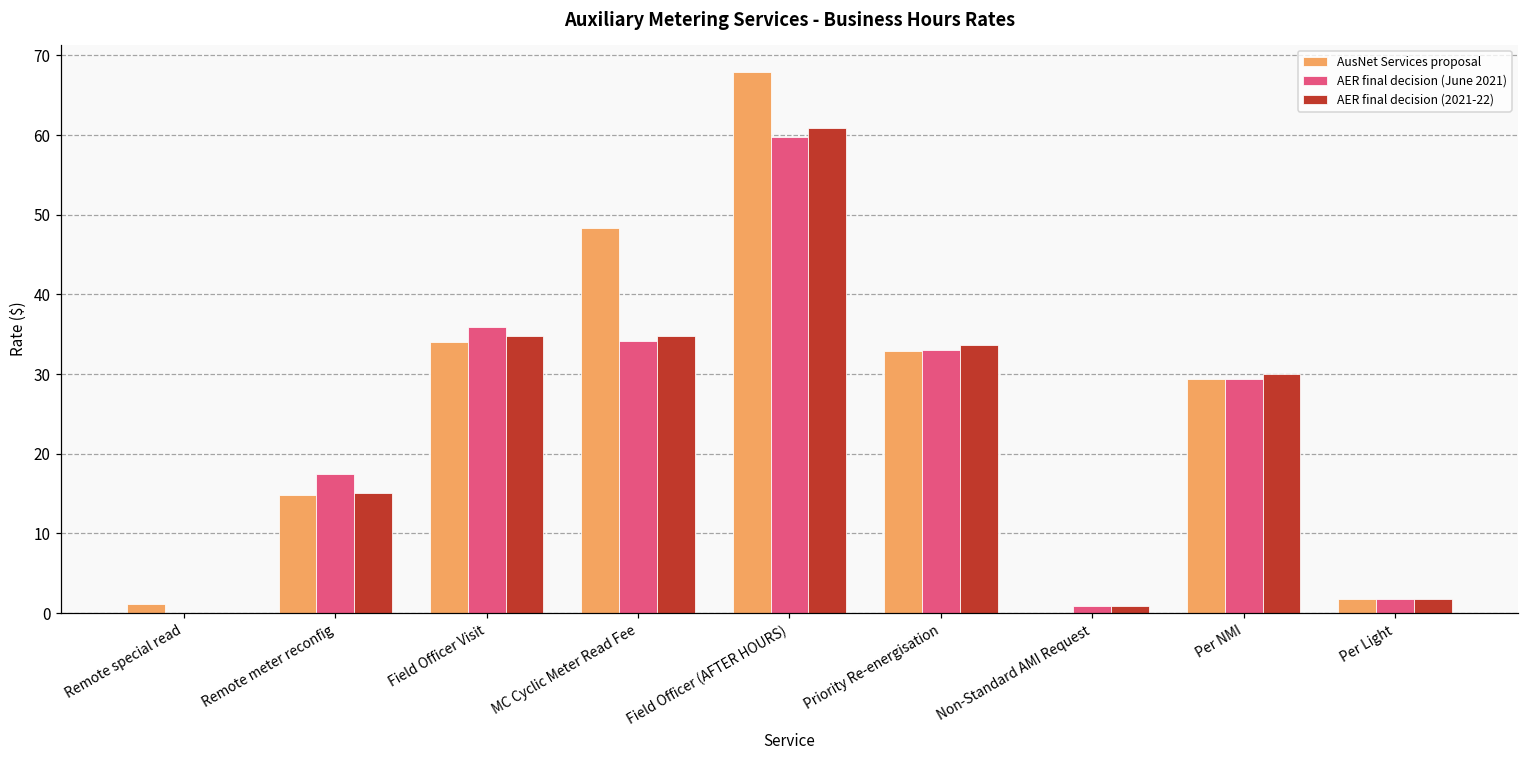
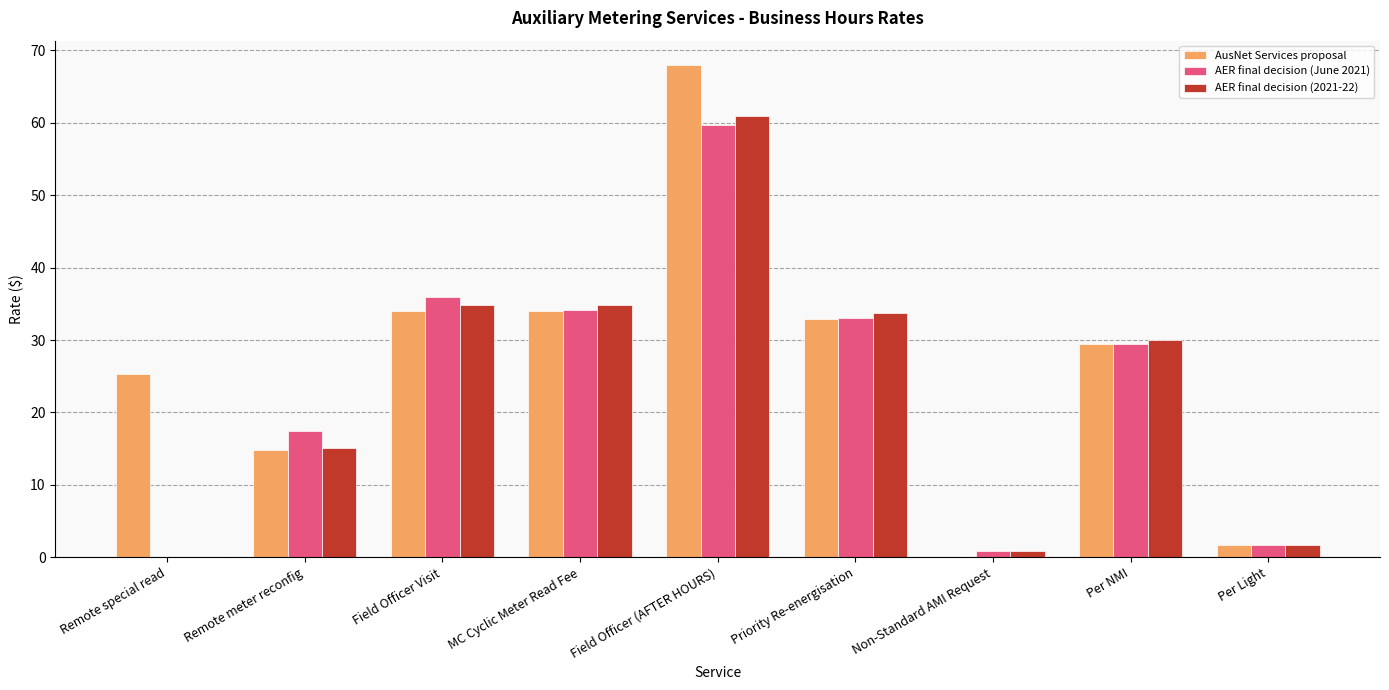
  {
    "AusNet Services proposal": {
-     "Remote special read": 1,
+     "Remote special read": 25,
      "Remote meter reconfig": 15,
      "Field Officer Visit": 34,
-     "MC Cyclic Meter Read Fee": 48,
+     "MC Cyclic Meter Read Fee": 34,
      "Field Officer (AFTER HOURS)": 68,
      "Priority Re-energisation": 33,
      "Non-Standard AMI Request": 0,
      "Per NMI": 29,
      "Per Light": 2
    },
    "AER final decision (June 2021)": {
      "Remote special read": 0,
      "Remote meter reconfig": 17,
      "Field Officer Visit": 36,
      "MC Cyclic Meter Read Fee": 34,
      "Field Officer (AFTER HOURS)": 60,
      "Priority Re-energisation": 33,
      "Non-Standard AMI Request": 1,
      "Per NMI": 29,
      "Per Light": 2
    },
    "AER final decision (2021-22)": {
      "Remote special read": 0,
      "Remote meter reconfig": 15,
      "Field Officer Visit": 35,
      "MC Cyclic Meter Read Fee": 35,
      "Field Officer (AFTER HOURS)": 61,
      "Priority Re-energisation": 34,
      "Non-Standard AMI Request": 1,
      "Per NMI": 30,
      "Per Light": 2
    }
  }
